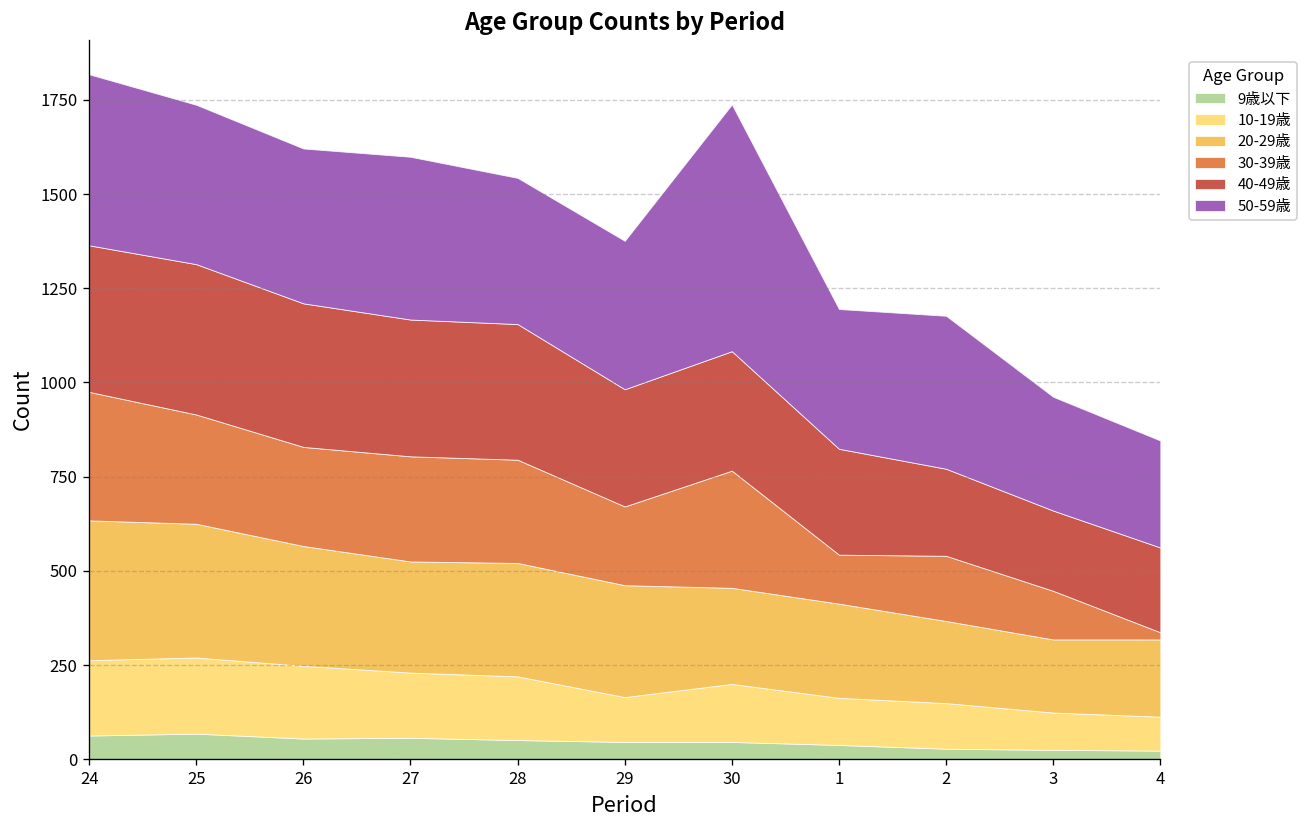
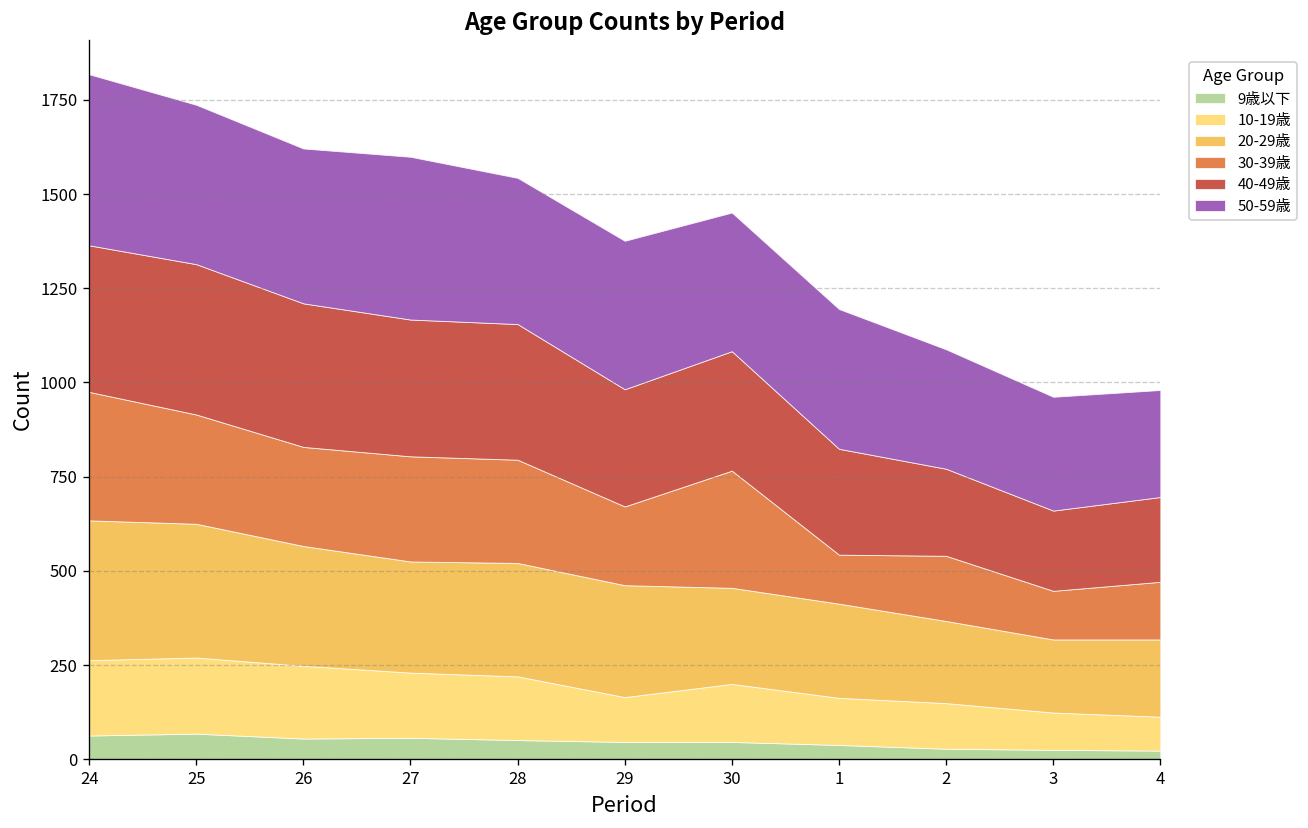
  {
    "9歳以下": {
      "24": 60,
      "25": 70,
      "26": 60,
      "27": 60,
      "28": 50,
      "29": 50,
      "30": 50,
      "1": 40,
      "2": 30,
      "3": 30,
      "4": 20
    },
    "30-39歳": {
      "24": 340,
      "25": 290,
      "26": 260,
      "27": 280,
      "28": 270,
      "29": 210,
      "30": 310,
      "1": 130,
      "2": 170,
      "3": 130,
-     "4": 20
+     "4": 150
    },
    "40-49歳": {
      "24": 390,
      "25": 400,
      "26": 380,
      "27": 360,
      "28": 360,
      "29": 310,
      "30": 320,
      "1": 280,
      "2": 230,
      "3": 210,
      "4": 230
    },
    "50-59歳": {
      "24": 450,
      "25": 420,
      "26": 410,
      "27": 430,
      "28": 390,
      "29": 390,
-     "30": 660,
+     "30": 370,
      "1": 370,
-     "2": 410,
+     "2": 320,
      "3": 300,
      "4": 280
    }
  }
